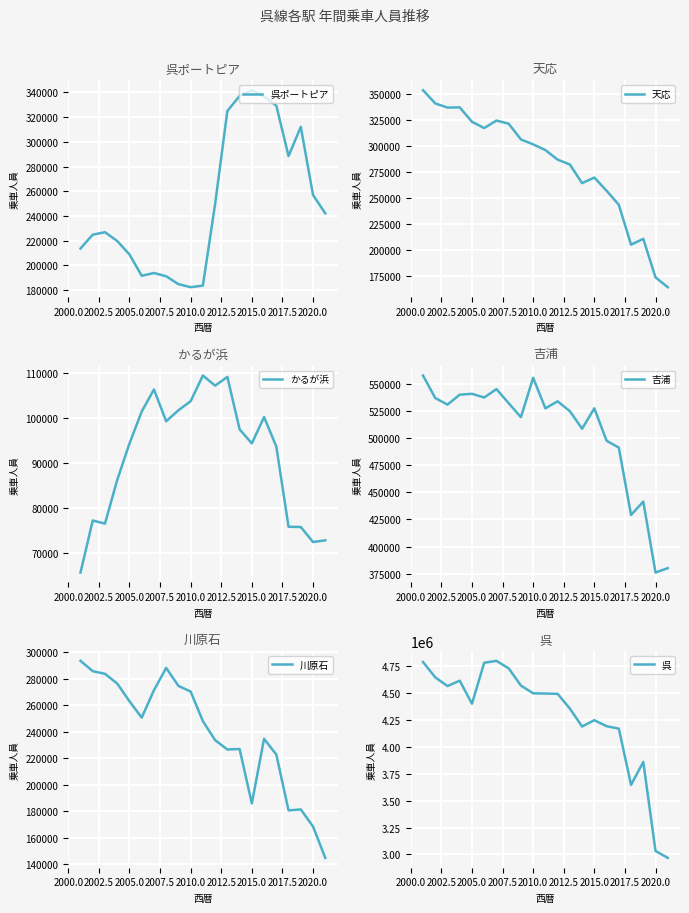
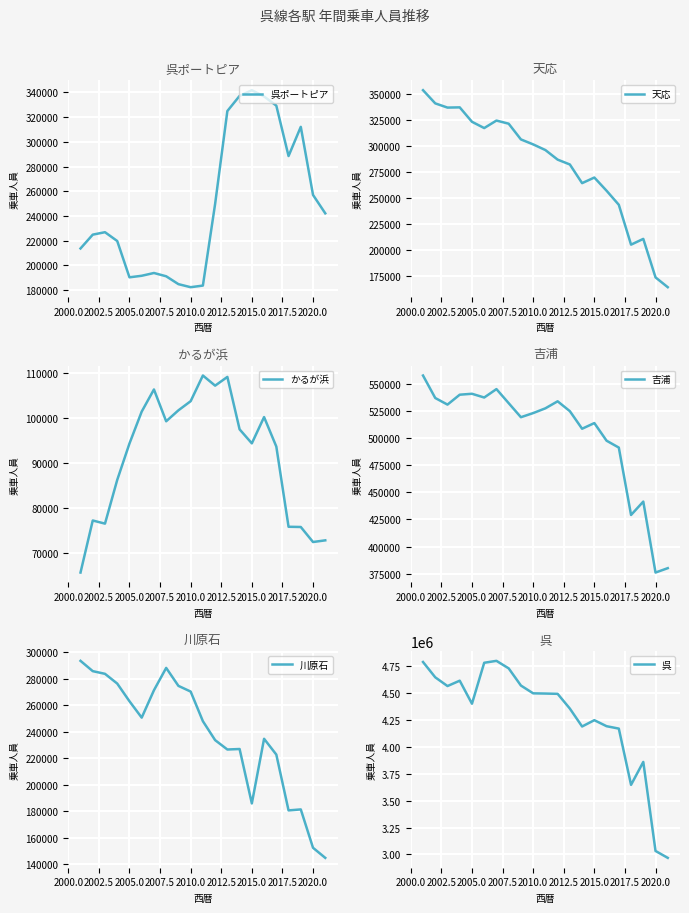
  {
    "呉ポートピア": {
-     "2005.0": 209000,
+     "2005.0": 190000,
      "2010.0": 182000,
      "2020.0": 257000
    },
    "天応": {
      "2005.0": 323000,
      "2010.0": 301000,
      "2015.0": 269000,
      "2020.0": 174000
    },
    "かるが浜": {
      "2005.0": 94000,
      "2010.0": 104000,
      "2015.0": 94000,
      "2020.0": 72000
    },
    "吉浦": {
      "2005.0": 541000,
-     "2010.0": 555000,
-     "2015.0": 527000,
+     "2010.0": 523000,
+     "2015.0": 514000,
      "2020.0": 376000
    },
    "川原石": {
      "2005.0": 263000,
      "2010.0": 270000,
      "2015.0": 186000,
-     "2020.0": 168000
+     "2020.0": 152000
    },
    "呉": {
      "2005.0": 4400000,
      "2010.0": 4500000,
      "2015.0": 4250000,
      "2020.0": 3030000
    }
  }
